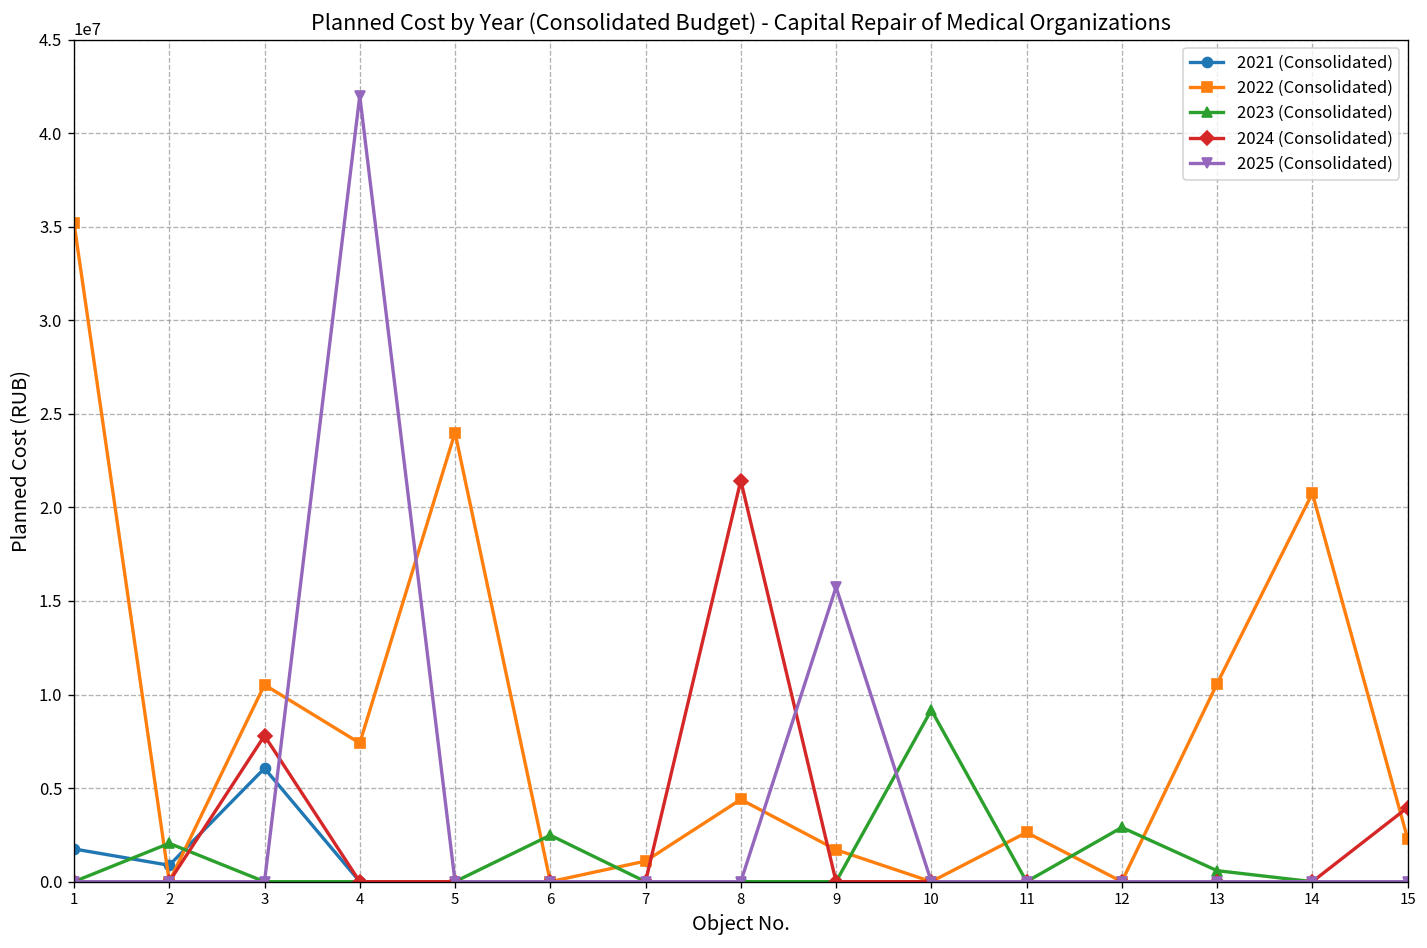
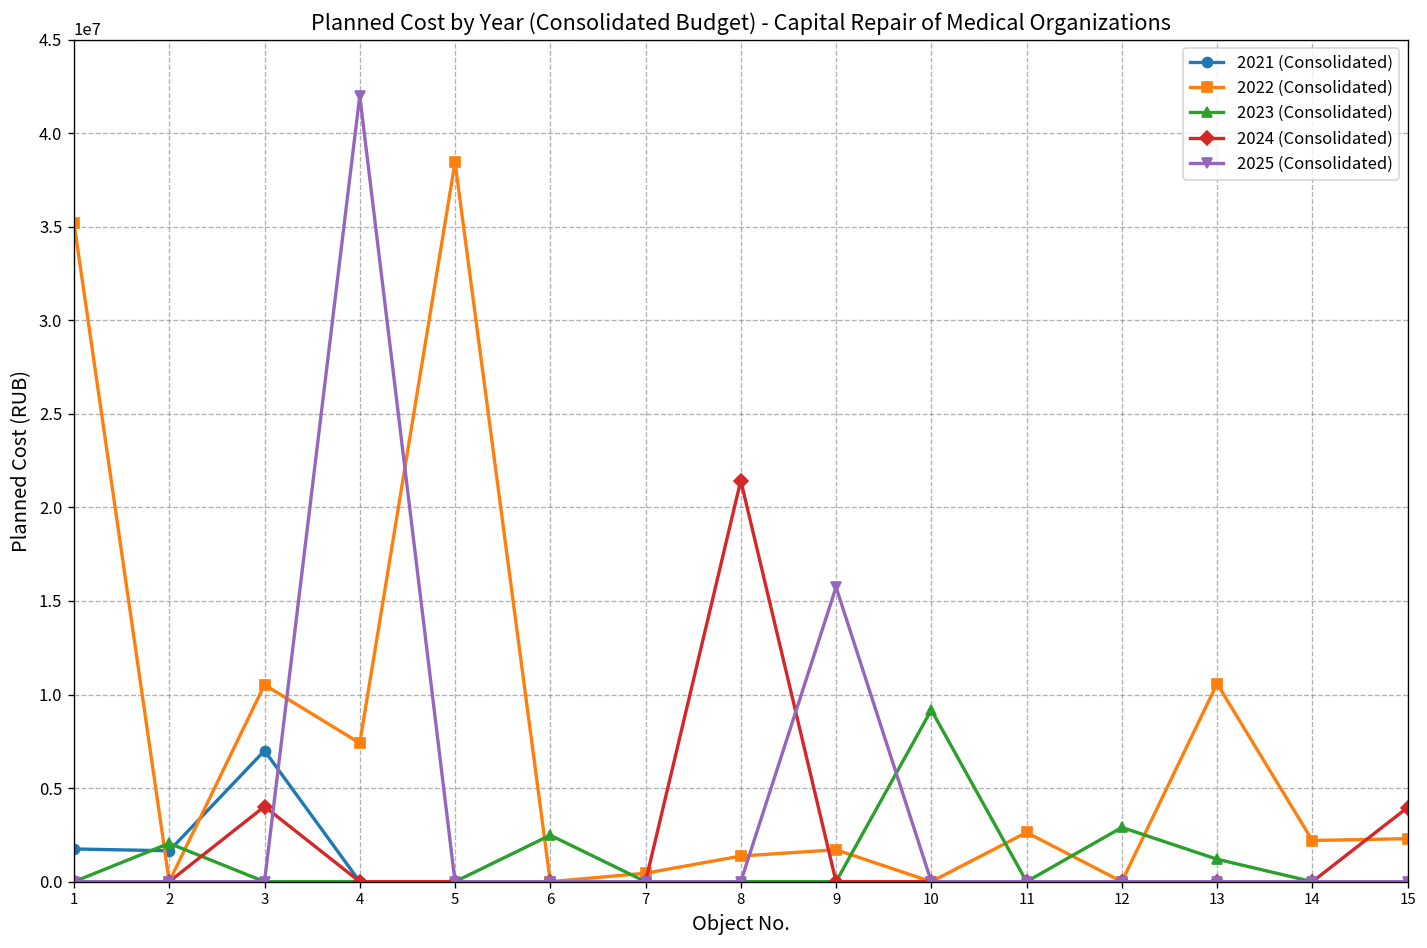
  {
    "2021 (Consolidated)": {
      "1": 1700000,
-     "2": 900000,
-     "3": 6100000
+     "2": 1700000,
+     "3": 7000000
    },
    "2022 (Consolidated)": {
      "1": 35200000,
      "3": 10500000,
      "4": 7400000,
-     "5": 24000000,
-     "7": 1100000,
-     "8": 4400000,
+     "5": 38500000,
+     "7": 500000,
+     "8": 1400000,
      "9": 1700000,
      "11": 2600000,
      "13": 10600000,
-     "14": 20800000,
+     "14": 2200000,
      "15": 2300000
    },
    "2023 (Consolidated)": {
      "2": 2000000,
      "6": 2500000,
      "10": 9200000,
      "12": 2900000,
-     "13": 600000
+     "13": 1200000
    },
    "2024 (Consolidated)": {
-     "3": 7800000,
+     "3": 4000000,
      "8": 21400000,
      "15": 4000000
    },
    "2025 (Consolidated)": {
      "4": 42000000,
      "9": 15700000
    }
  }
